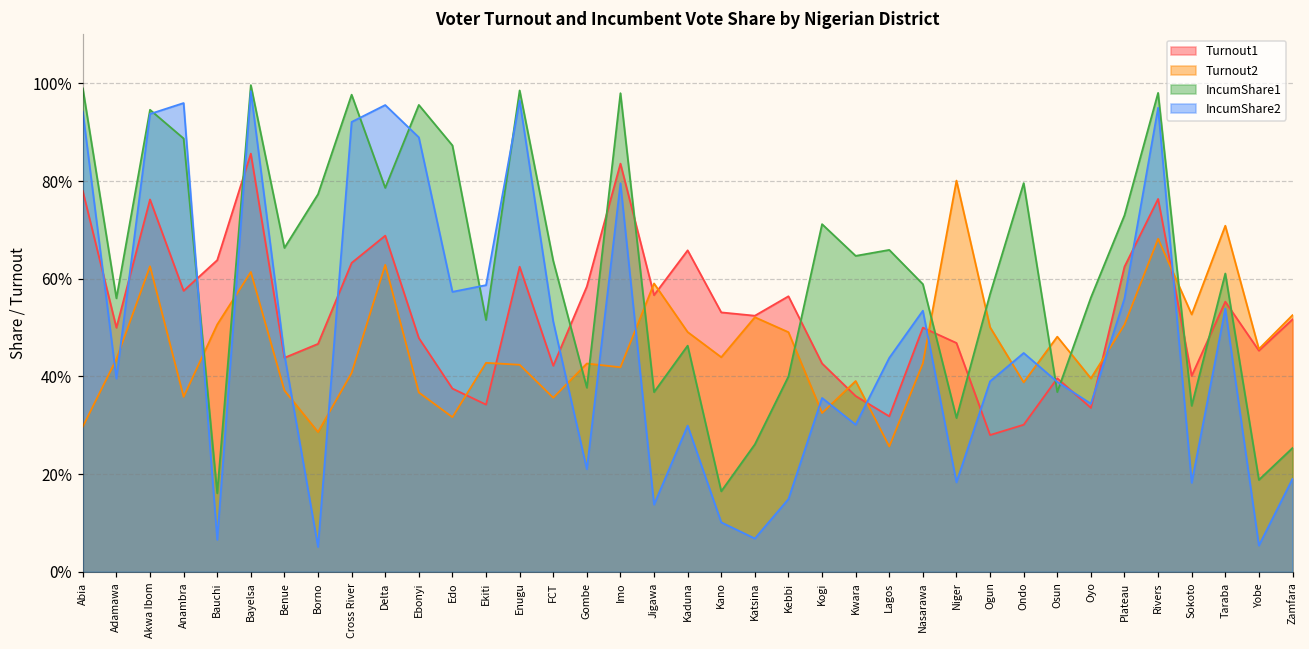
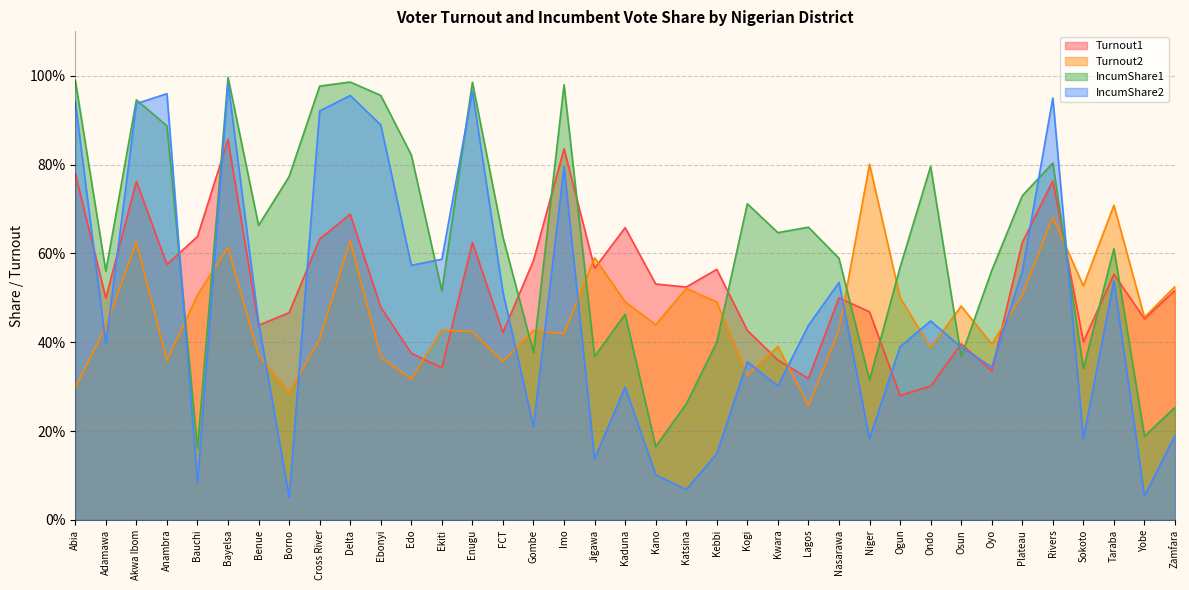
  {
    "Turnout1": {
      "Abia": "78%",
      "Adamawa": "50%",
      "Akwa Ibom": "76%",
      "Anambra": "58%",
      "Bauchi": "64%",
      "Bayelsa": "86%",
      "Benue": "44%",
      "Borno": "47%",
      "Cross River": "63%",
      "Delta": "69%",
      "Ebonyi": "48%",
      "Edo": "38%",
      "Ekiti": "34%",
      "Enugu": "62%",
      "FCT": "42%",
      "Gombe": "58%",
      "Imo": "84%",
      "Jigawa": "57%",
      "Kaduna": "66%",
      "Kano": "53%",
      "Kebbi": "56%",
      "Kogi": "43%",
      "Kwara": "36%",
      "Lagos": "32%",
      "Nasarawa": "50%",
      "Niger": "47%",
      "Ogun": "28%",
      "Ondo": "30%",
      "Osun": "40%",
      "Oyo": "34%",
      "Plateau": "62%",
      "Rivers": "76%",
      "Sokoto": "40%",
      "Taraba": "55%",
      "Zamfara": "52%"
    },
    "Turnout2": {
      "Abia": "30%",
      "Adamawa": "44%",
      "Akwa Ibom": "63%",
      "Anambra": "36%",
      "Bauchi": "51%",
      "Bayelsa": "61%",
      "Benue": "37%",
      "Borno": "29%",
      "Cross River": "41%",
      "Delta": "63%",
      "Ebonyi": "37%",
      "Edo": "32%",
      "Ekiti": "43%",
      "Enugu": "42%",
      "FCT": "36%",
      "Gombe": "43%",
      "Imo": "42%",
      "Jigawa": "59%",
      "Kaduna": "49%",
      "Kano": "44%",
      "Kebbi": "49%",
      "Kogi": "33%",
      "Kwara": "39%",
      "Lagos": "26%",
      "Nasarawa": "43%",
      "Niger": "80%",
      "Ogun": "50%",
      "Ondo": "39%",
      "Osun": "48%",
      "Oyo": "40%",
      "Plateau": "51%",
      "Rivers": "68%",
      "Sokoto": "53%",
      "Taraba": "71%",
      "Zamfara": "53%"
    },
    "IncumShare1": {
      "Abia": "99%",
      "Adamawa": "56%",
      "Akwa Ibom": "95%",
      "Anambra": "89%",
      "Bauchi": "16%",
      "Bayelsa": "100%",
      "Benue": "66%",
      "Borno": "77%",
      "Cross River": "98%",
-     "Delta": "79%",
+     "Delta": "99%",
      "Ebonyi": "96%",
-     "Edo": "87%",
+     "Edo": "82%",
      "Ekiti": "52%",
      "Enugu": "99%",
      "FCT": "64%",
      "Gombe": "38%",
      "Imo": "98%",
      "Jigawa": "37%",
      "Kaduna": "46%",
      "Kano": "17%",
      "Katsina": "26%",
      "Kebbi": "40%",
      "Kogi": "71%",
      "Kwara": "65%",
      "Lagos": "66%",
      "Nasarawa": "59%",
      "Niger": "32%",
      "Ogun": "57%",
      "Ondo": "80%",
      "Osun": "37%",
      "Oyo": "56%",
      "Plateau": "73%",
-     "Rivers": "98%",
+     "Rivers": "80%",
      "Sokoto": "34%",
      "Taraba": "61%",
      "Yobe": "19%",
      "Zamfara": "25%"
    },
    "IncumShare2": {
      "Abia": "94%",
      "Adamawa": "40%",
      "Akwa Ibom": "94%",
      "Anambra": "96%",
-     "Bauchi": "7%",
+     "Bauchi": "8%",
      "Bayelsa": "98%",
      "Benue": "44%",
      "Borno": "5%",
      "Cross River": "92%",
      "Delta": "96%",
      "Ebonyi": "89%",
      "Edo": "57%",
      "Ekiti": "59%",
      "Enugu": "96%",
      "FCT": "51%",
      "Gombe": "21%",
      "Imo": "80%",
      "Jigawa": "14%",
      "Kaduna": "30%",
      "Kano": "10%",
      "Katsina": "7%",
      "Kebbi": "15%",
      "Kogi": "36%",
      "Kwara": "30%",
      "Lagos": "44%",
      "Nasarawa": "53%",
      "Niger": "18%",
      "Ogun": "39%",
      "Ondo": "45%",
      "Osun": "39%",
      "Oyo": "34%",
      "Plateau": "56%",
      "Rivers": "95%",
      "Sokoto": "18%",
      "Taraba": "54%",
      "Yobe": "5%",
      "Zamfara": "19%"
    }
  }
